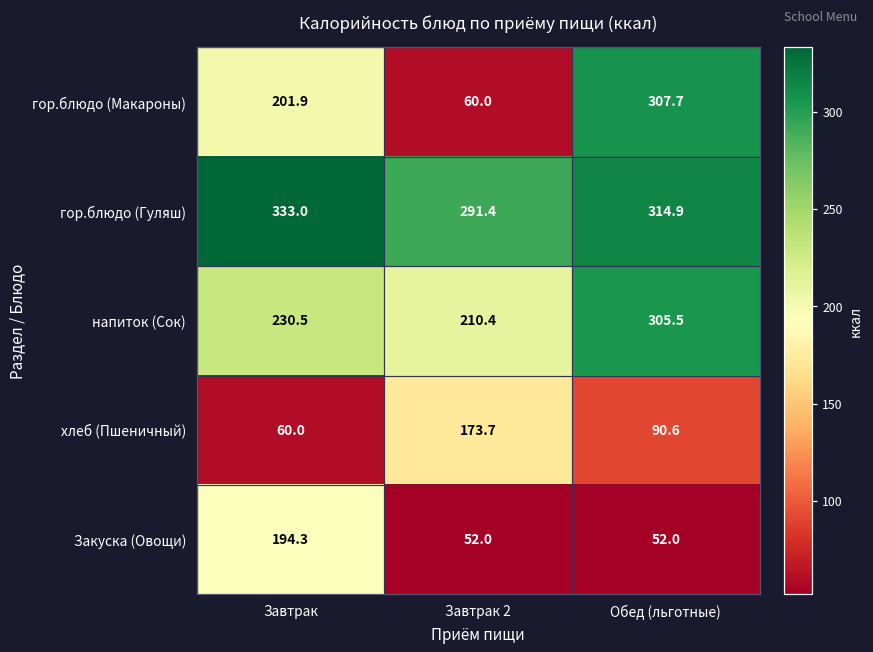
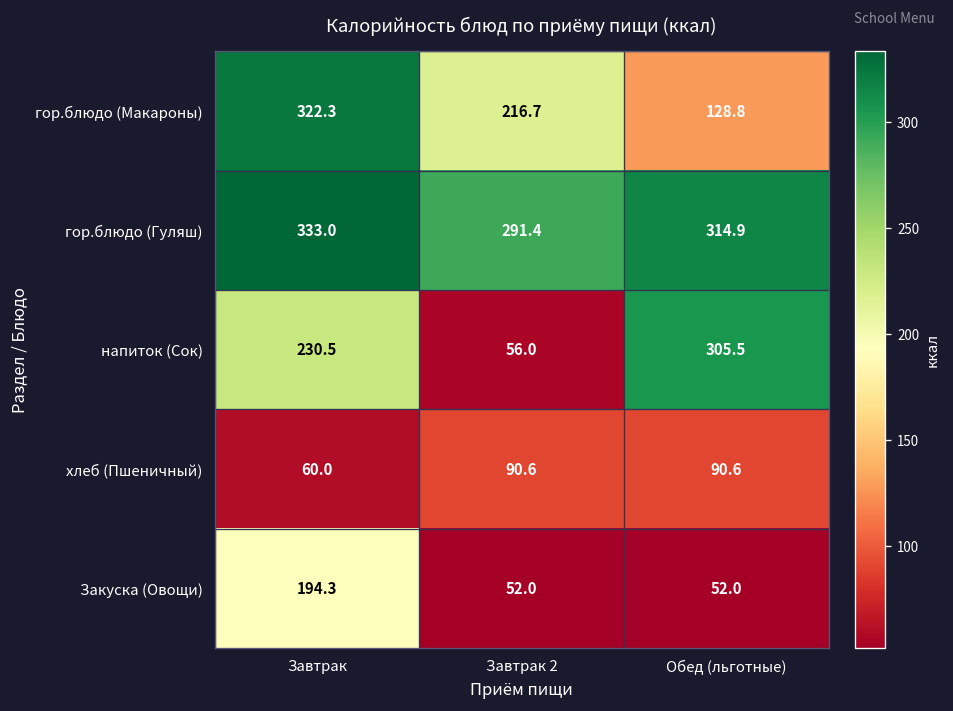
  {
    "гор.блюдо (Макароны)": {
-     "Завтрак": 201.9,
-     "Завтрак 2": 60.0,
-     "Обед (льготные)": 307.7
+     "Завтрак": 322.3,
+     "Завтрак 2": 216.7,
+     "Обед (льготные)": 128.8
    },
    "гор.блюдо (Гуляш)": {
      "Завтрак": 333.0,
      "Завтрак 2": 291.4,
      "Обед (льготные)": 314.9
    },
    "напиток (Сок)": {
      "Завтрак": 230.5,
-     "Завтрак 2": 210.4,
+     "Завтрак 2": 56.0,
      "Обед (льготные)": 305.5
    },
    "хлеб (Пшеничный)": {
      "Завтрак": 60.0,
-     "Завтрак 2": 173.7,
+     "Завтрак 2": 90.6,
      "Обед (льготные)": 90.6
    },
    "Закуска (Овощи)": {
      "Завтрак": 194.3,
      "Завтрак 2": 52.0,
      "Обед (льготные)": 52.0
    }
  }
